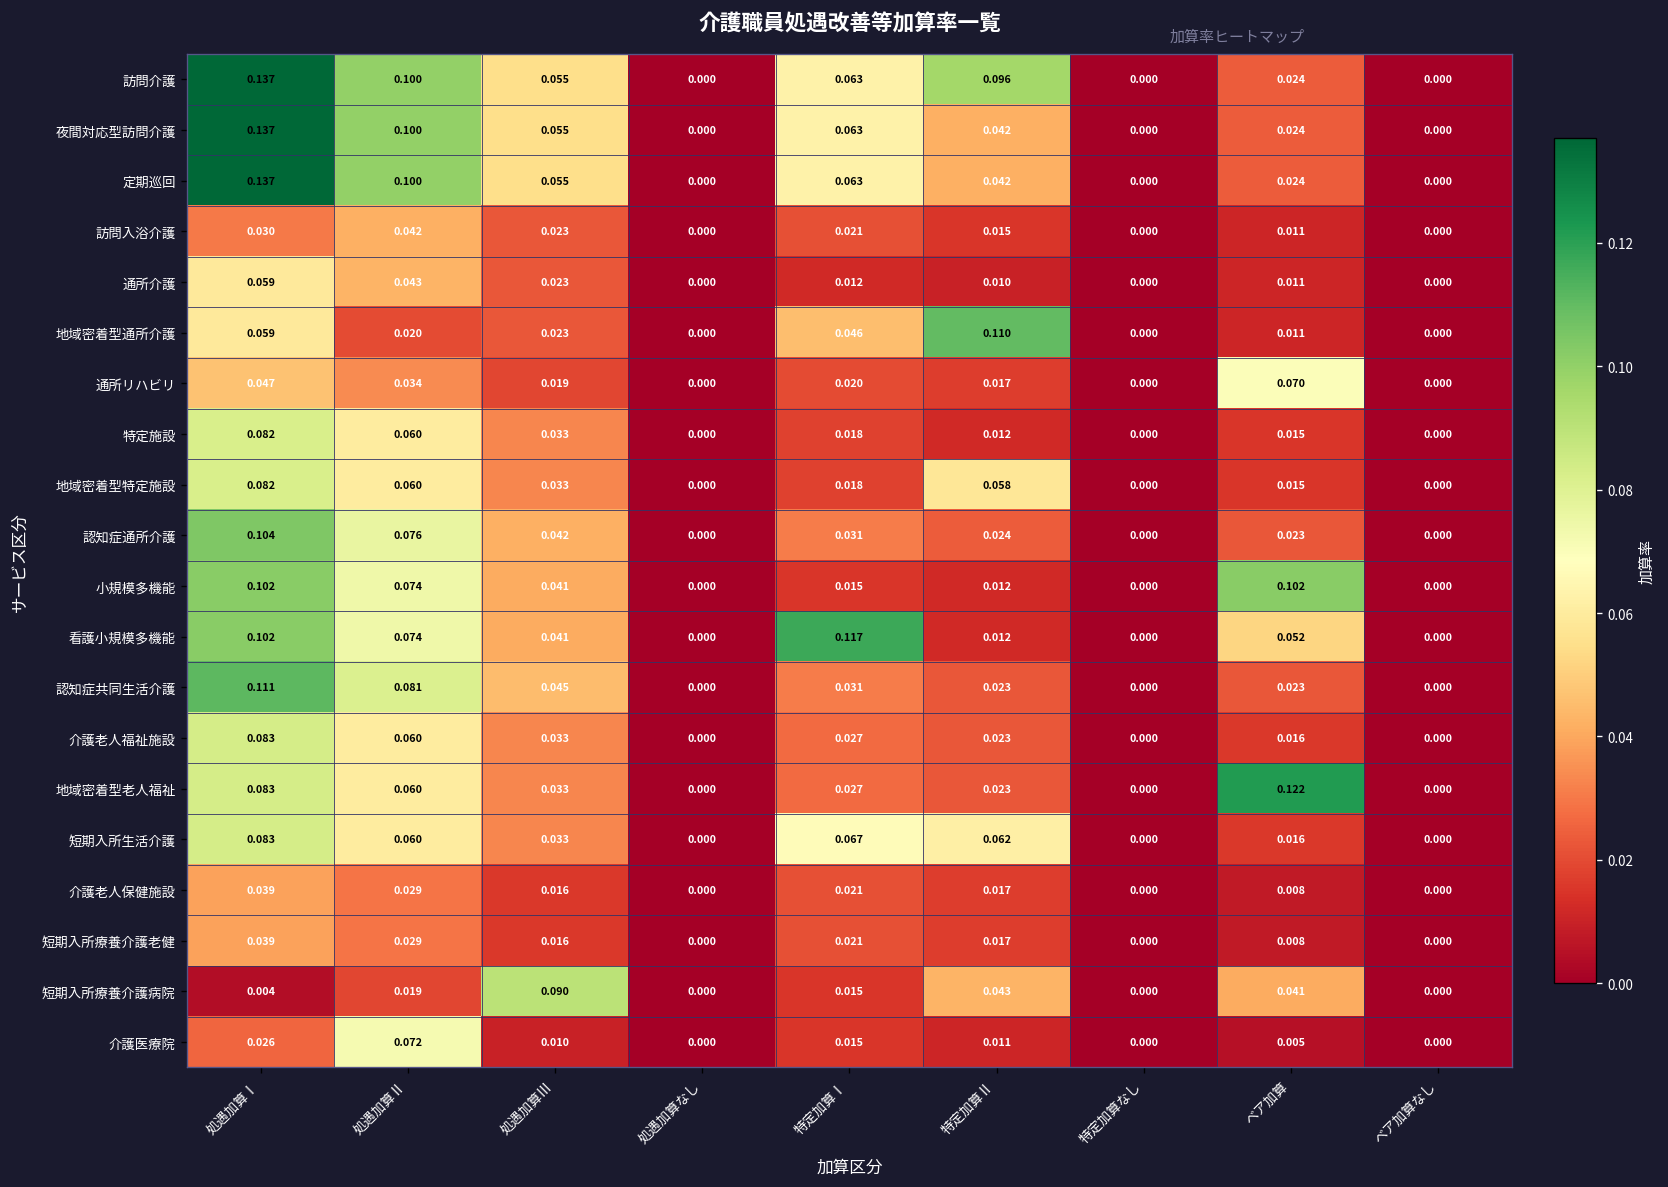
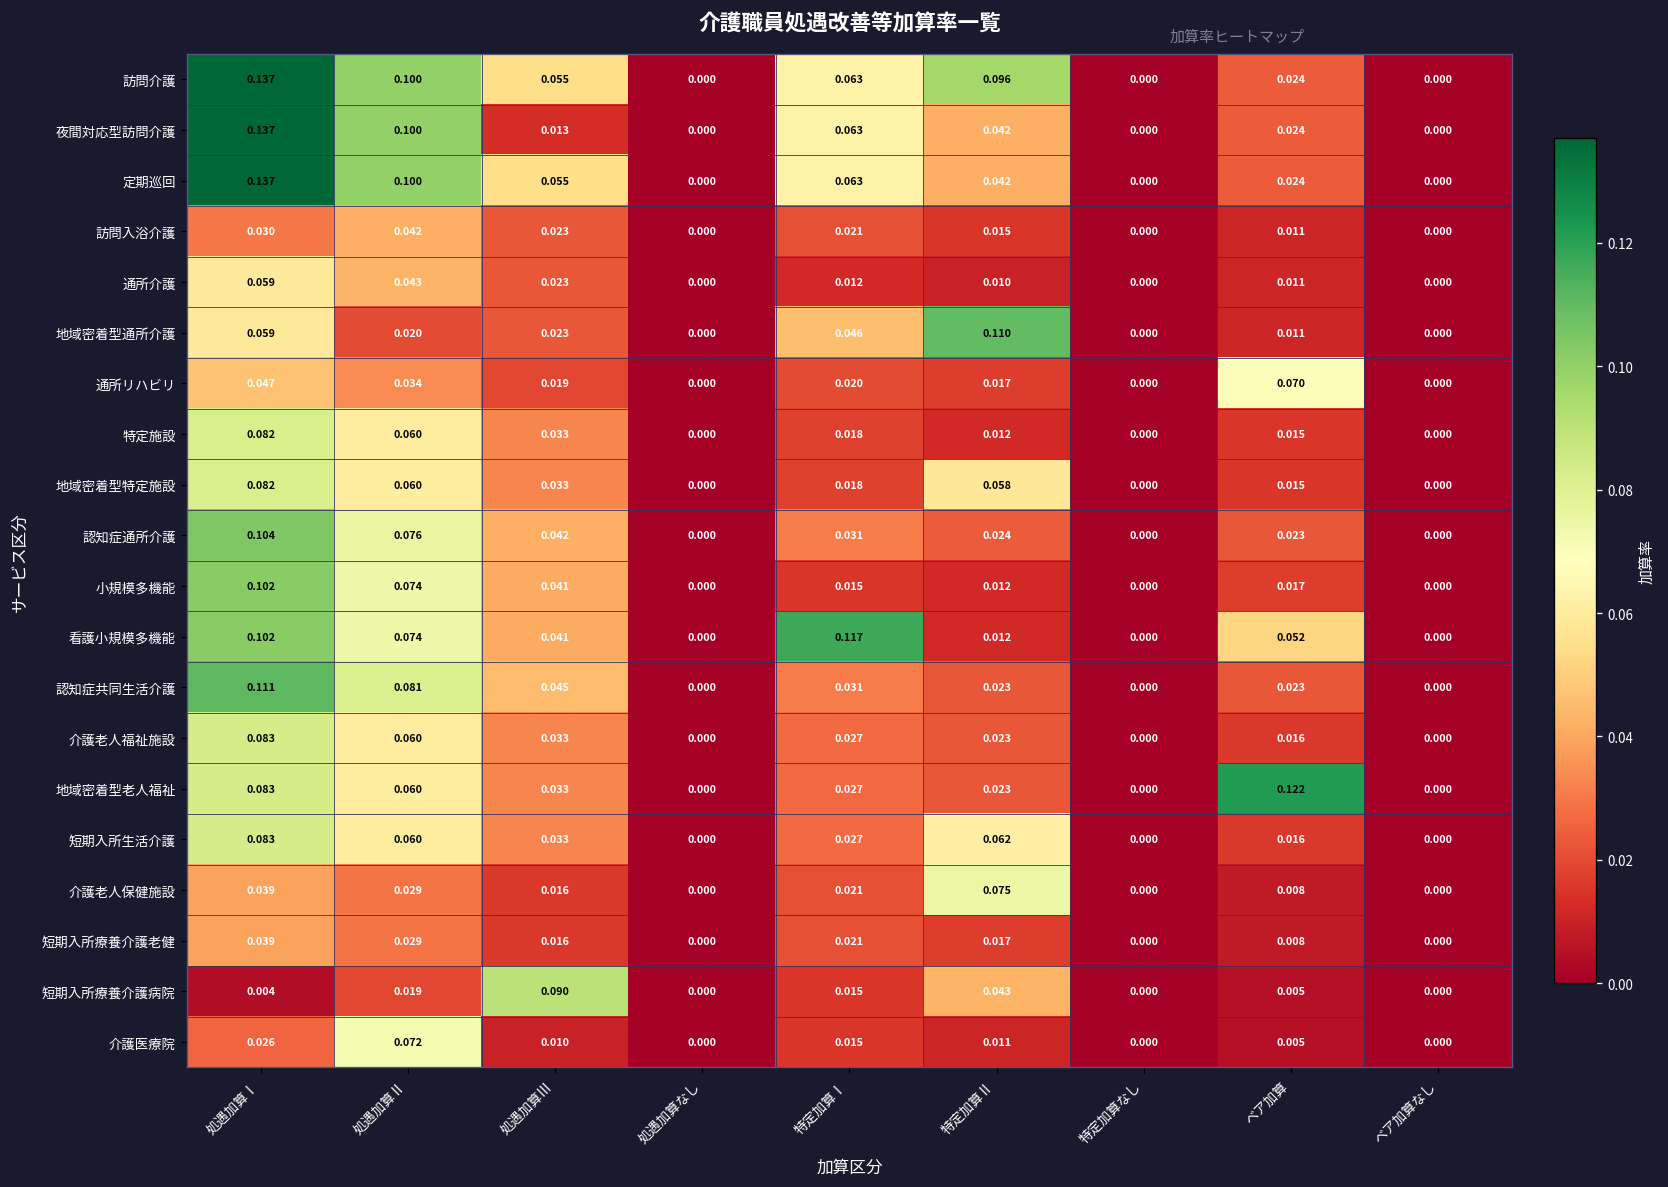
  {
    "訪問介護": {
      "処遇加算Ⅰ": 0.137,
      "処遇加算Ⅱ": 0.100,
      "処遇加算Ⅲ": 0.055,
      "処遇加算なし": 0.000,
      "特定加算Ⅰ": 0.063,
      "特定加算Ⅱ": 0.096,
      "特定加算なし": 0.000,
      "ベア加算": 0.024,
      "ベア加算なし": 0.000
    },
    "夜間対応型訪問介護": {
      "処遇加算Ⅰ": 0.137,
      "処遇加算Ⅱ": 0.100,
-     "処遇加算Ⅲ": 0.055,
+     "処遇加算Ⅲ": 0.013,
      "処遇加算なし": 0.000,
      "特定加算Ⅰ": 0.063,
      "特定加算Ⅱ": 0.042,
      "特定加算なし": 0.000,
      "ベア加算": 0.024,
      "ベア加算なし": 0.000
    },
    "定期巡回": {
      "処遇加算Ⅰ": 0.137,
      "処遇加算Ⅱ": 0.100,
      "処遇加算Ⅲ": 0.055,
      "処遇加算なし": 0.000,
      "特定加算Ⅰ": 0.063,
      "特定加算Ⅱ": 0.042,
      "特定加算なし": 0.000,
      "ベア加算": 0.024,
      "ベア加算なし": 0.000
    },
    "訪問入浴介護": {
      "処遇加算Ⅰ": 0.030,
      "処遇加算Ⅱ": 0.042,
      "処遇加算Ⅲ": 0.023,
      "処遇加算なし": 0.000,
      "特定加算Ⅰ": 0.021,
      "特定加算Ⅱ": 0.015,
      "特定加算なし": 0.000,
      "ベア加算": 0.011,
      "ベア加算なし": 0.000
    },
    "通所介護": {
      "処遇加算Ⅰ": 0.059,
      "処遇加算Ⅱ": 0.043,
      "処遇加算Ⅲ": 0.023,
      "処遇加算なし": 0.000,
      "特定加算Ⅰ": 0.012,
      "特定加算Ⅱ": 0.010,
      "特定加算なし": 0.000,
      "ベア加算": 0.011,
      "ベア加算なし": 0.000
    },
    "地域密着型通所介護": {
      "処遇加算Ⅰ": 0.059,
      "処遇加算Ⅱ": 0.020,
      "処遇加算Ⅲ": 0.023,
      "処遇加算なし": 0.000,
      "特定加算Ⅰ": 0.046,
      "特定加算Ⅱ": 0.110,
      "特定加算なし": 0.000,
      "ベア加算": 0.011,
      "ベア加算なし": 0.000
    },
    "通所リハビリ": {
      "処遇加算Ⅰ": 0.047,
      "処遇加算Ⅱ": 0.034,
      "処遇加算Ⅲ": 0.019,
      "処遇加算なし": 0.000,
      "特定加算Ⅰ": 0.020,
      "特定加算Ⅱ": 0.017,
      "特定加算なし": 0.000,
      "ベア加算": 0.070,
      "ベア加算なし": 0.000
    },
    "特定施設": {
      "処遇加算Ⅰ": 0.082,
      "処遇加算Ⅱ": 0.060,
      "処遇加算Ⅲ": 0.033,
      "処遇加算なし": 0.000,
      "特定加算Ⅰ": 0.018,
      "特定加算Ⅱ": 0.012,
      "特定加算なし": 0.000,
      "ベア加算": 0.015,
      "ベア加算なし": 0.000
    },
    "地域密着型特定施設": {
      "処遇加算Ⅰ": 0.082,
      "処遇加算Ⅱ": 0.060,
      "処遇加算Ⅲ": 0.033,
      "処遇加算なし": 0.000,
      "特定加算Ⅰ": 0.018,
      "特定加算Ⅱ": 0.058,
      "特定加算なし": 0.000,
      "ベア加算": 0.015,
      "ベア加算なし": 0.000
    },
    "認知症通所介護": {
      "処遇加算Ⅰ": 0.104,
      "処遇加算Ⅱ": 0.076,
      "処遇加算Ⅲ": 0.042,
      "処遇加算なし": 0.000,
      "特定加算Ⅰ": 0.031,
      "特定加算Ⅱ": 0.024,
      "特定加算なし": 0.000,
      "ベア加算": 0.023,
      "ベア加算なし": 0.000
    },
    "小規模多機能": {
      "処遇加算Ⅰ": 0.102,
      "処遇加算Ⅱ": 0.074,
      "処遇加算Ⅲ": 0.041,
      "処遇加算なし": 0.000,
      "特定加算Ⅰ": 0.015,
      "特定加算Ⅱ": 0.012,
      "特定加算なし": 0.000,
-     "ベア加算": 0.102,
+     "ベア加算": 0.017,
      "ベア加算なし": 0.000
    },
    "看護小規模多機能": {
      "処遇加算Ⅰ": 0.102,
      "処遇加算Ⅱ": 0.074,
      "処遇加算Ⅲ": 0.041,
      "処遇加算なし": 0.000,
      "特定加算Ⅰ": 0.117,
      "特定加算Ⅱ": 0.012,
      "特定加算なし": 0.000,
      "ベア加算": 0.052,
      "ベア加算なし": 0.000
    },
    "認知症共同生活介護": {
      "処遇加算Ⅰ": 0.111,
      "処遇加算Ⅱ": 0.081,
      "処遇加算Ⅲ": 0.045,
      "処遇加算なし": 0.000,
      "特定加算Ⅰ": 0.031,
      "特定加算Ⅱ": 0.023,
      "特定加算なし": 0.000,
      "ベア加算": 0.023,
      "ベア加算なし": 0.000
    },
    "介護老人福祉施設": {
      "処遇加算Ⅰ": 0.083,
      "処遇加算Ⅱ": 0.060,
      "処遇加算Ⅲ": 0.033,
      "処遇加算なし": 0.000,
      "特定加算Ⅰ": 0.027,
      "特定加算Ⅱ": 0.023,
      "特定加算なし": 0.000,
      "ベア加算": 0.016,
      "ベア加算なし": 0.000
    },
    "地域密着型老人福祉": {
      "処遇加算Ⅰ": 0.083,
      "処遇加算Ⅱ": 0.060,
      "処遇加算Ⅲ": 0.033,
      "処遇加算なし": 0.000,
      "特定加算Ⅰ": 0.027,
      "特定加算Ⅱ": 0.023,
      "特定加算なし": 0.000,
      "ベア加算": 0.122,
      "ベア加算なし": 0.000
    },
    "短期入所生活介護": {
      "処遇加算Ⅰ": 0.083,
      "処遇加算Ⅱ": 0.060,
      "処遇加算Ⅲ": 0.033,
      "処遇加算なし": 0.000,
-     "特定加算Ⅰ": 0.067,
+     "特定加算Ⅰ": 0.027,
      "特定加算Ⅱ": 0.062,
      "特定加算なし": 0.000,
      "ベア加算": 0.016,
      "ベア加算なし": 0.000
    },
    "介護老人保健施設": {
      "処遇加算Ⅰ": 0.039,
      "処遇加算Ⅱ": 0.029,
      "処遇加算Ⅲ": 0.016,
      "処遇加算なし": 0.000,
      "特定加算Ⅰ": 0.021,
-     "特定加算Ⅱ": 0.017,
+     "特定加算Ⅱ": 0.075,
      "特定加算なし": 0.000,
      "ベア加算": 0.008,
      "ベア加算なし": 0.000
    },
    "短期入所療養介護老健": {
      "処遇加算Ⅰ": 0.039,
      "処遇加算Ⅱ": 0.029,
      "処遇加算Ⅲ": 0.016,
      "処遇加算なし": 0.000,
      "特定加算Ⅰ": 0.021,
      "特定加算Ⅱ": 0.017,
      "特定加算なし": 0.000,
      "ベア加算": 0.008,
      "ベア加算なし": 0.000
    },
    "短期入所療養介護病院": {
      "処遇加算Ⅰ": 0.004,
      "処遇加算Ⅱ": 0.019,
      "処遇加算Ⅲ": 0.090,
      "処遇加算なし": 0.000,
      "特定加算Ⅰ": 0.015,
      "特定加算Ⅱ": 0.043,
      "特定加算なし": 0.000,
-     "ベア加算": 0.041,
+     "ベア加算": 0.005,
      "ベア加算なし": 0.000
    },
    "介護医療院": {
      "処遇加算Ⅰ": 0.026,
      "処遇加算Ⅱ": 0.072,
      "処遇加算Ⅲ": 0.010,
      "処遇加算なし": 0.000,
      "特定加算Ⅰ": 0.015,
      "特定加算Ⅱ": 0.011,
      "特定加算なし": 0.000,
      "ベア加算": 0.005,
      "ベア加算なし": 0.000
    }
  }
